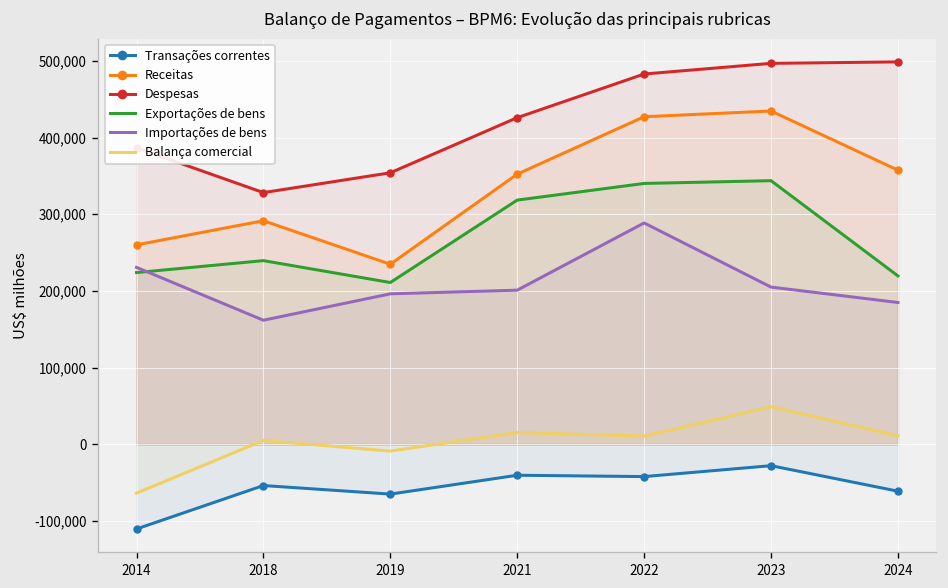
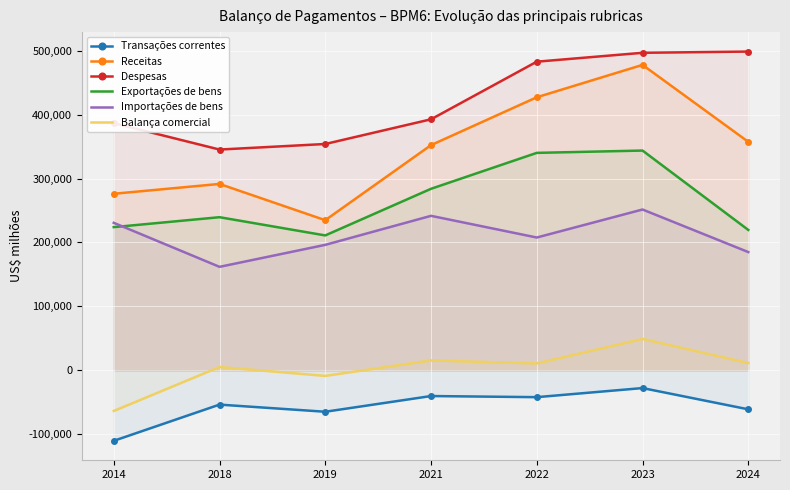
  {
    "Receitas": {
-     "2014": "260,000",
+     "2014": "280,000",
      "2018": "290,000",
      "2019": "230,000",
      "2021": "350,000",
      "2022": "430,000",
-     "2023": "430,000",
+     "2023": "480,000",
      "2024": "360,000"
    },
    "Despesas": {
-     "2018": "330,000",
+     "2018": "350,000",
      "2019": "350,000",
-     "2021": "430,000",
+     "2021": "390,000",
      "2022": "480,000",
      "2023": "500,000",
      "2024": "500,000"
    },
    "Exportações de bens": {
      "2014": "220,000",
      "2018": "240,000",
      "2019": "210,000",
-     "2021": "320,000",
+     "2021": "280,000",
      "2022": "340,000",
      "2023": "340,000",
      "2024": "220,000"
    },
    "Importações de bens": {
      "2014": "230,000",
      "2018": "160,000",
      "2019": "200,000",
-     "2021": "200,000",
-     "2022": "290,000",
-     "2023": "210,000",
+     "2021": "240,000",
+     "2022": "210,000",
+     "2023": "250,000",
      "2024": "180,000"
    }
  }
